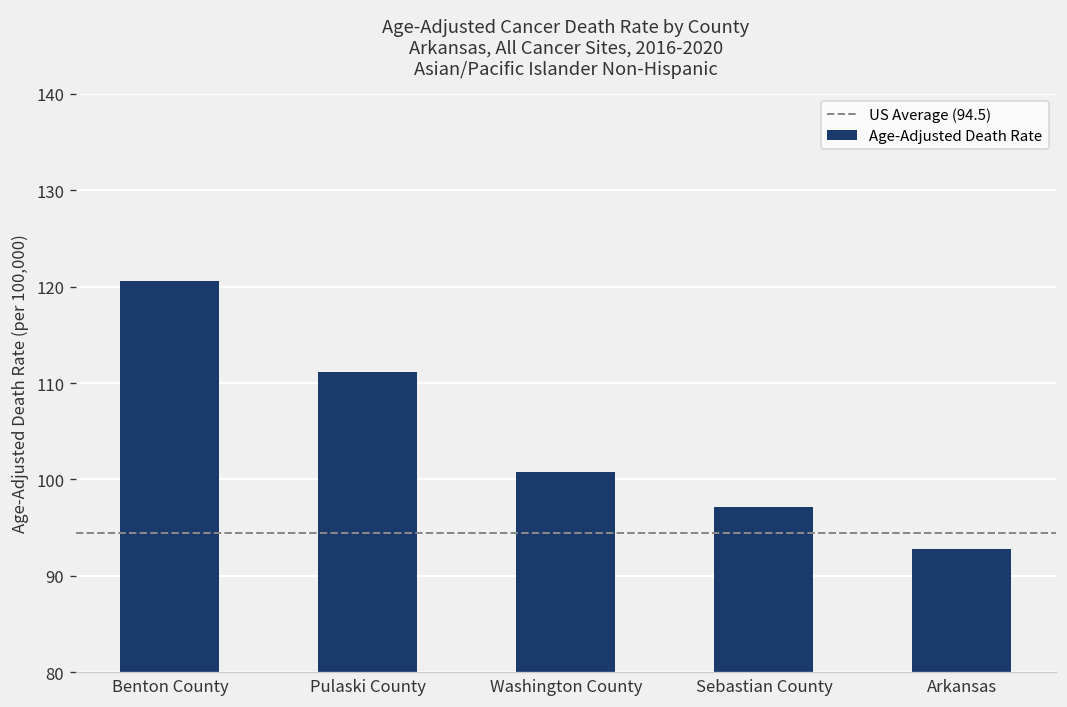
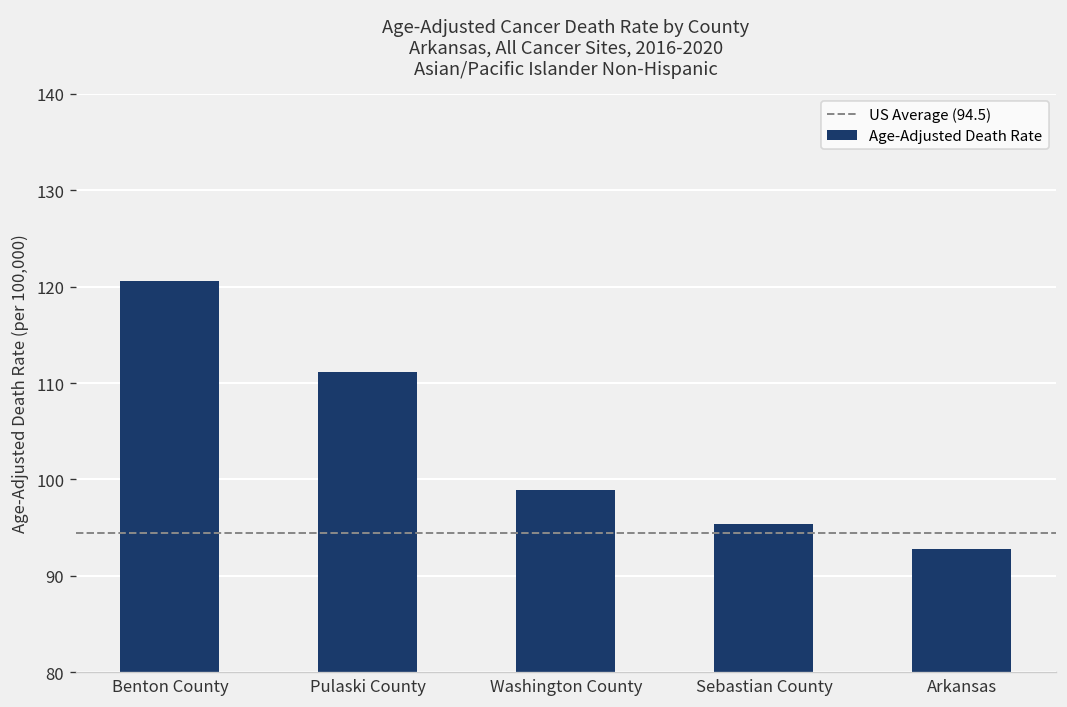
  {
    "Benton County": 121,
    "Pulaski County": 111,
-   "Washington County": 101,
-   "Sebastian County": 97,
+   "Washington County": 99,
+   "Sebastian County": 95,
    "Arkansas": 93
  }
